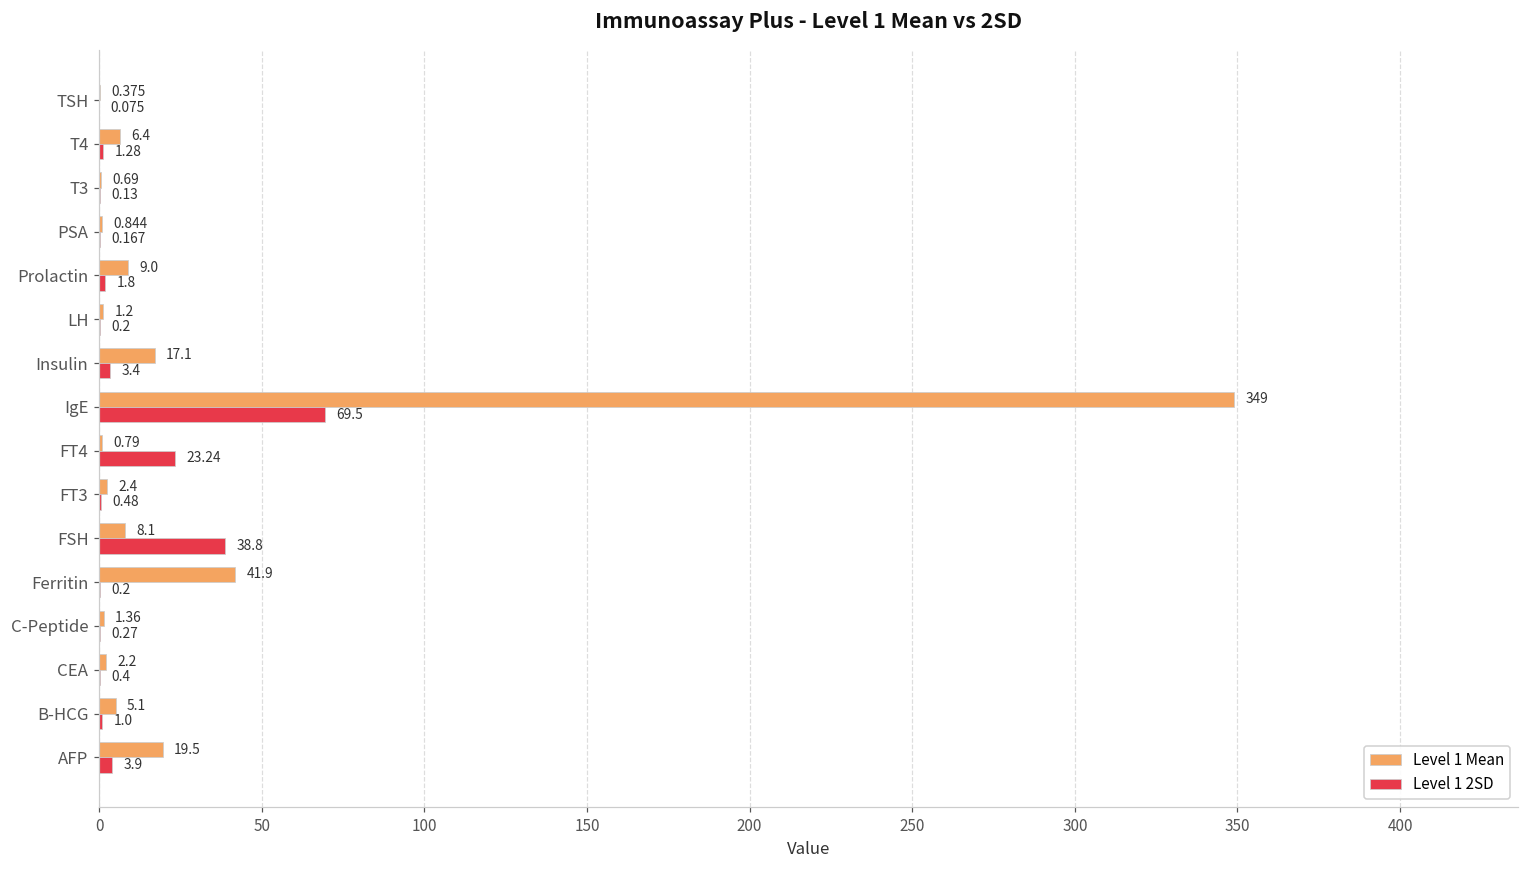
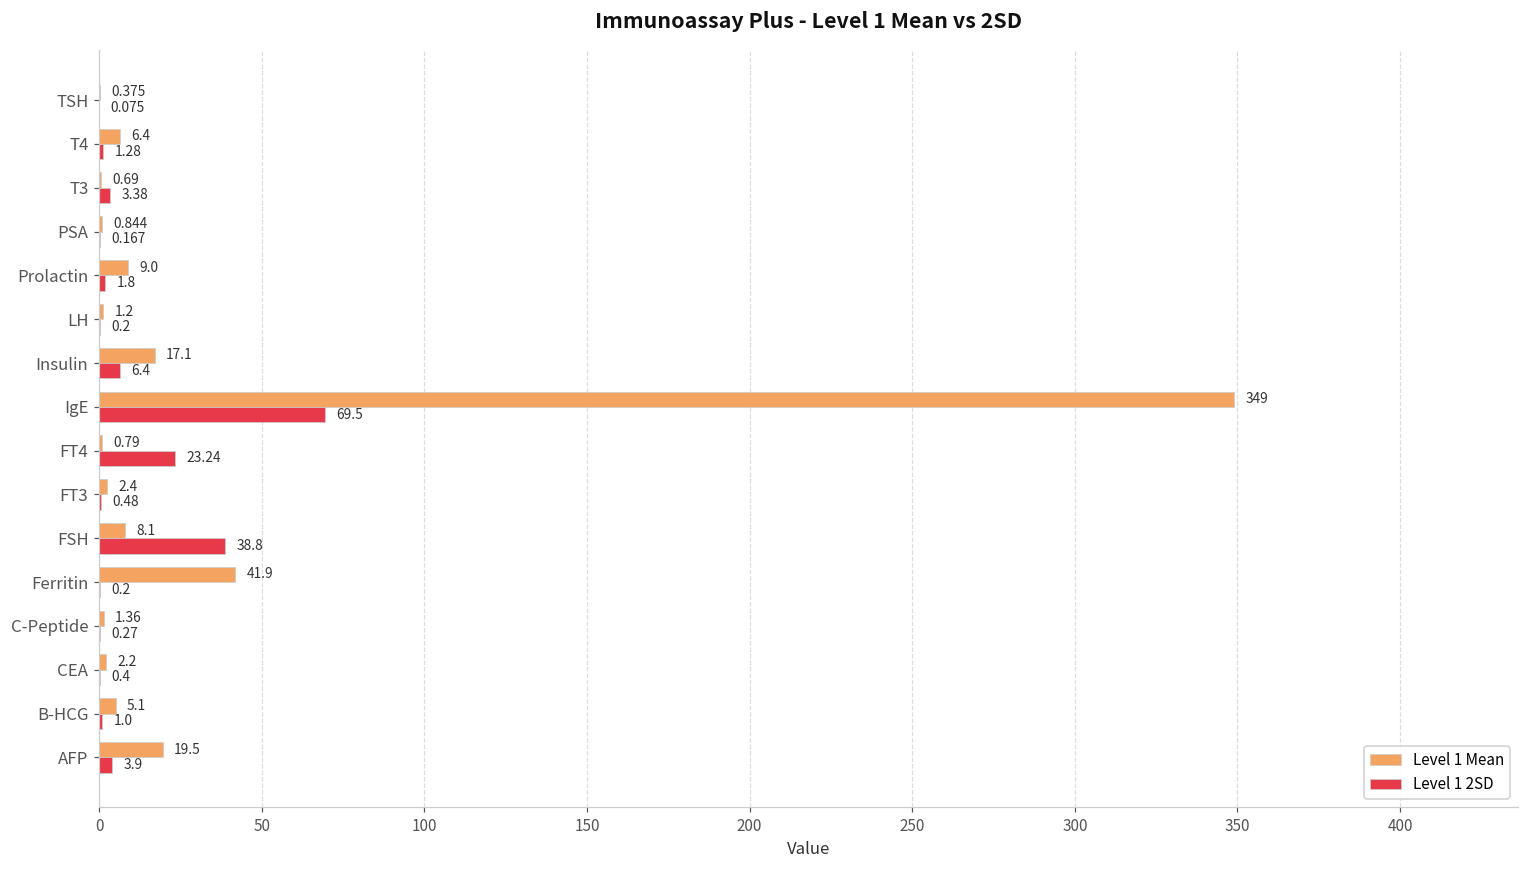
  {
    "Level 1 Mean": {
      "TSH": 0.375,
      "T4": 6.4,
      "T3": 0.69,
      "PSA": 0.844,
      "Prolactin": 9.0,
      "LH": 1.2,
      "Insulin": 17.1,
      "IgE": 349,
      "FT4": 0.79,
      "FT3": 2.4,
      "FSH": 8.1,
      "Ferritin": 41.9,
      "C-Peptide": 1.36,
      "CEA": 2.2,
      "B-HCG": 5.1,
      "AFP": 19.5
    },
    "Level 1 2SD": {
      "TSH": 0.075,
      "T4": 1.28,
-     "T3": 0.13,
+     "T3": 3.38,
      "PSA": 0.167,
      "Prolactin": 1.8,
      "LH": 0.2,
-     "Insulin": 3.4,
+     "Insulin": 6.4,
      "IgE": 69.5,
      "FT4": 23.24,
      "FT3": 0.48,
      "FSH": 38.8,
      "Ferritin": 0.2,
      "C-Peptide": 0.27,
      "CEA": 0.4,
      "B-HCG": 1.0,
      "AFP": 3.9
    }
  }
